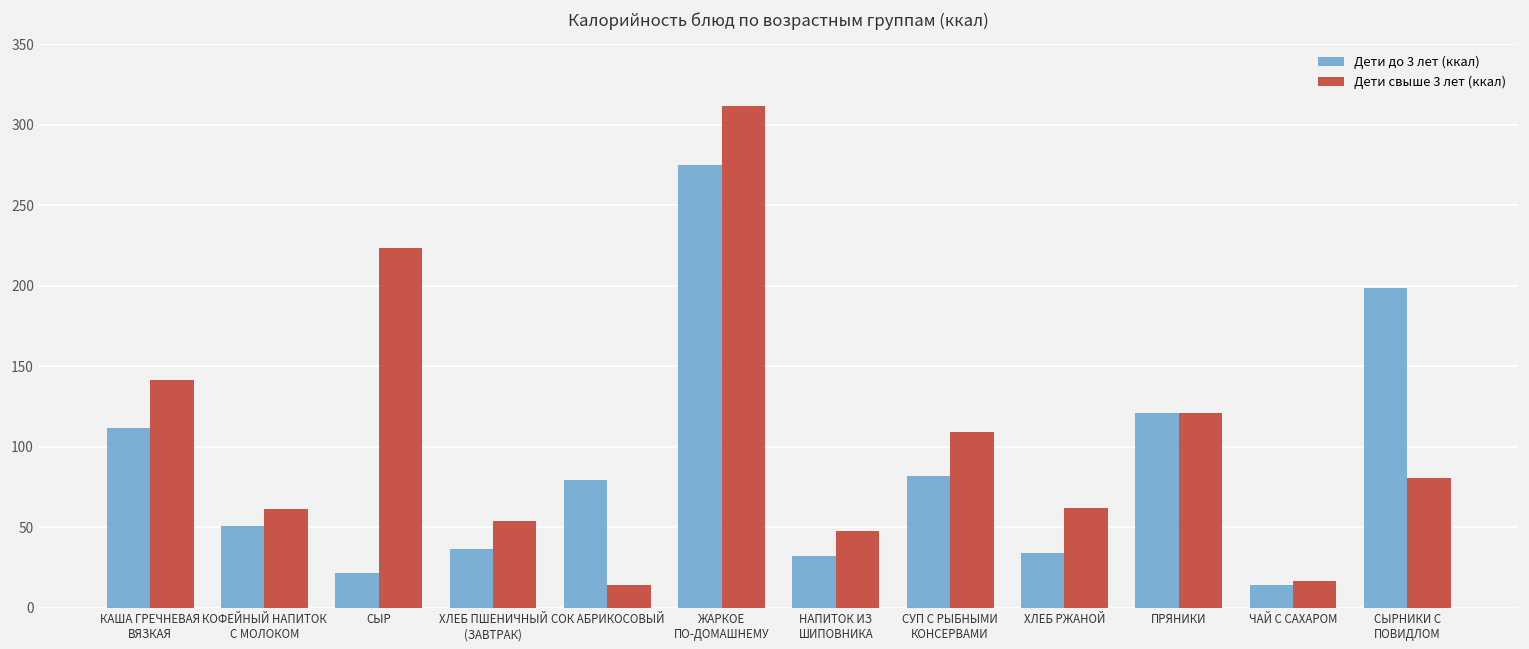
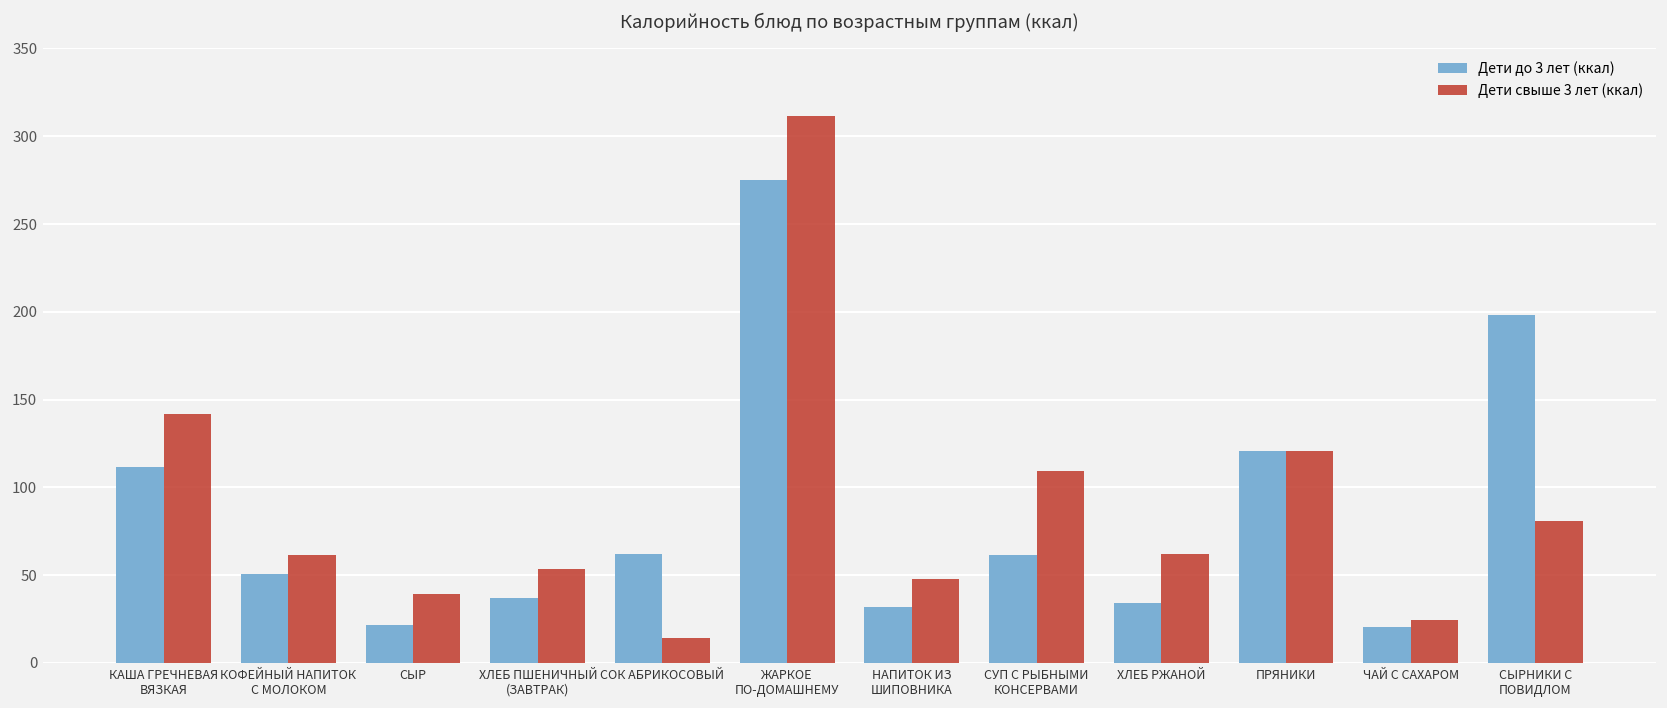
  {
    "Дети до 3 лет (ккал)": {
      "КАША ГРЕЧНЕВАЯ ВЯЗКАЯ": 111,
      "КОФЕЙНЫЙ НАПИТОК С МОЛОКОМ": 51,
      "СЫР": 21,
      "ХЛЕБ ПШЕНИЧНЫЙ (ЗАВТРАК)": 37,
-     "СОК АБРИКОСОВЫЙ": 79,
+     "СОК АБРИКОСОВЫЙ": 62,
      "ЖАРКОЕ ПО-ДОМАШНЕМУ": 275,
      "НАПИТОК ИЗ ШИПОВНИКА": 32,
-     "СУП С РЫБНЫМИ КОНСЕРВАМИ": 82,
+     "СУП С РЫБНЫМИ КОНСЕРВАМИ": 62,
      "ХЛЕБ РЖАНОЙ": 34,
      "ПРЯНИКИ": 121,
-     "ЧАЙ С САХАРОМ": 14,
+     "ЧАЙ С САХАРОМ": 21,
      "СЫРНИКИ С ПОВИДЛОМ": 198
    },
    "Дети свыше 3 лет (ккал)": {
      "КАША ГРЕЧНЕВАЯ ВЯЗКАЯ": 142,
      "КОФЕЙНЫЙ НАПИТОК С МОЛОКОМ": 62,
-     "СЫР": 224,
+     "СЫР": 39,
      "ХЛЕБ ПШЕНИЧНЫЙ (ЗАВТРАК)": 54,
      "СОК АБРИКОСОВЫЙ": 14,
      "ЖАРКОЕ ПО-ДОМАШНЕМУ": 311,
      "НАПИТОК ИЗ ШИПОВНИКА": 48,
      "СУП С РЫБНЫМИ КОНСЕРВАМИ": 109,
      "ХЛЕБ РЖАНОЙ": 62,
      "ПРЯНИКИ": 121,
-     "ЧАЙ С САХАРОМ": 17,
+     "ЧАЙ С САХАРОМ": 25,
      "СЫРНИКИ С ПОВИДЛОМ": 81
    }
  }
